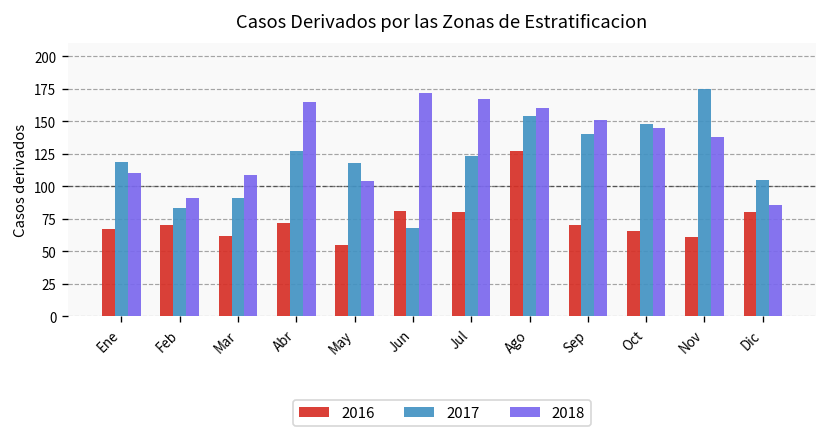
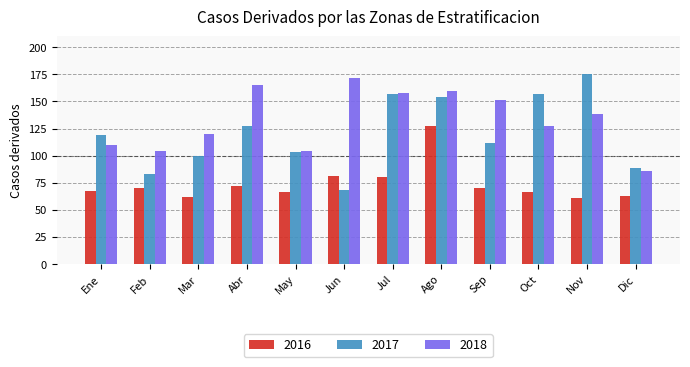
  {
    "2016": {
      "Ene": 67,
      "Feb": 70,
      "Mar": 62,
      "Abr": 72,
-     "May": 55,
+     "May": 66,
      "Jun": 81,
      "Jul": 80,
      "Ago": 127,
      "Sep": 70,
      "Oct": 66,
      "Nov": 61,
-     "Dic": 80
+     "Dic": 63
    },
    "2017": {
      "Ene": 119,
      "Feb": 83,
-     "Mar": 91,
+     "Mar": 100,
      "Abr": 127,
-     "May": 118,
+     "May": 103,
      "Jun": 68,
-     "Jul": 123,
+     "Jul": 157,
      "Ago": 154,
-     "Sep": 140,
-     "Oct": 148,
+     "Sep": 112,
+     "Oct": 157,
      "Nov": 175,
-     "Dic": 105
+     "Dic": 89
    },
    "2018": {
      "Ene": 110,
-     "Feb": 91,
-     "Mar": 109,
+     "Feb": 104,
+     "Mar": 120,
      "Abr": 165,
      "May": 104,
      "Jun": 172,
-     "Jul": 167,
+     "Jul": 158,
      "Ago": 160,
      "Sep": 151,
-     "Oct": 145,
+     "Oct": 127,
      "Nov": 138,
      "Dic": 86
    }
  }
